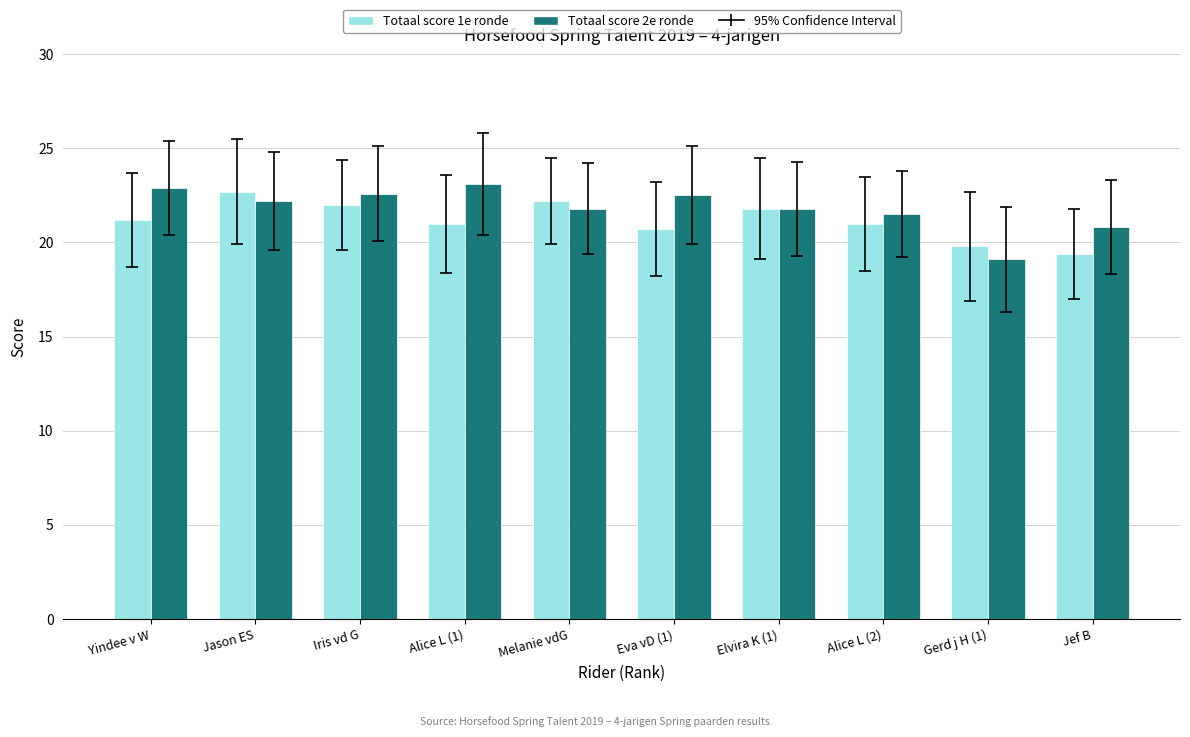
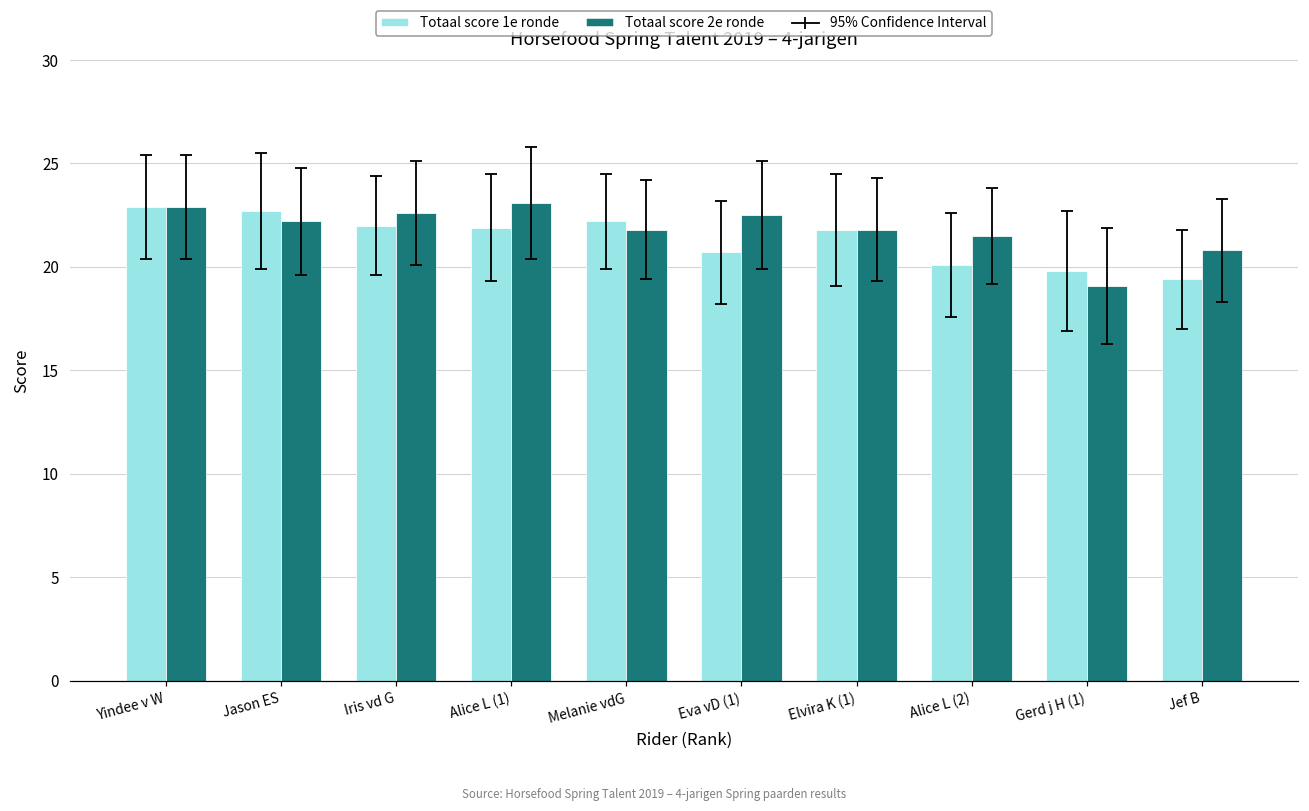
  {
    "Totaal score 1e ronde": {
-     "Yindee v W": 21.2,
+     "Yindee v W": 22.9,
      "Jason ES": 22.7,
      "Iris vd G": 22.0,
-     "Alice L (1)": 21.0,
+     "Alice L (1)": 21.9,
      "Melanie vdG": 22.2,
      "Eva vD (1)": 20.7,
      "Elvira K (1)": 21.8,
-     "Alice L (2)": 21.0,
+     "Alice L (2)": 20.1,
      "Gerd j H (1)": 19.8,
      "Jef B": 19.4
    }
  }
